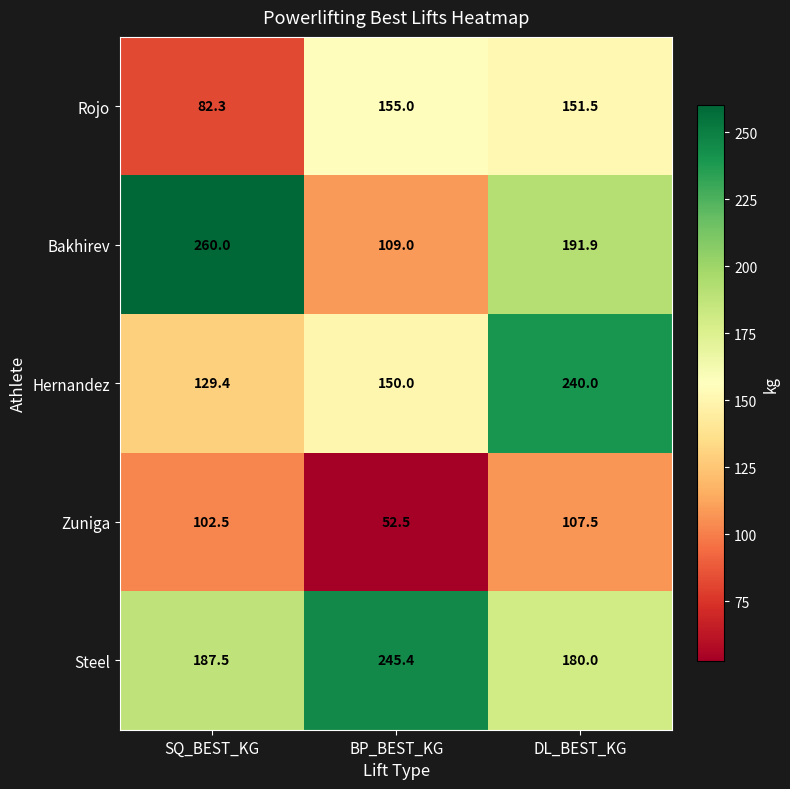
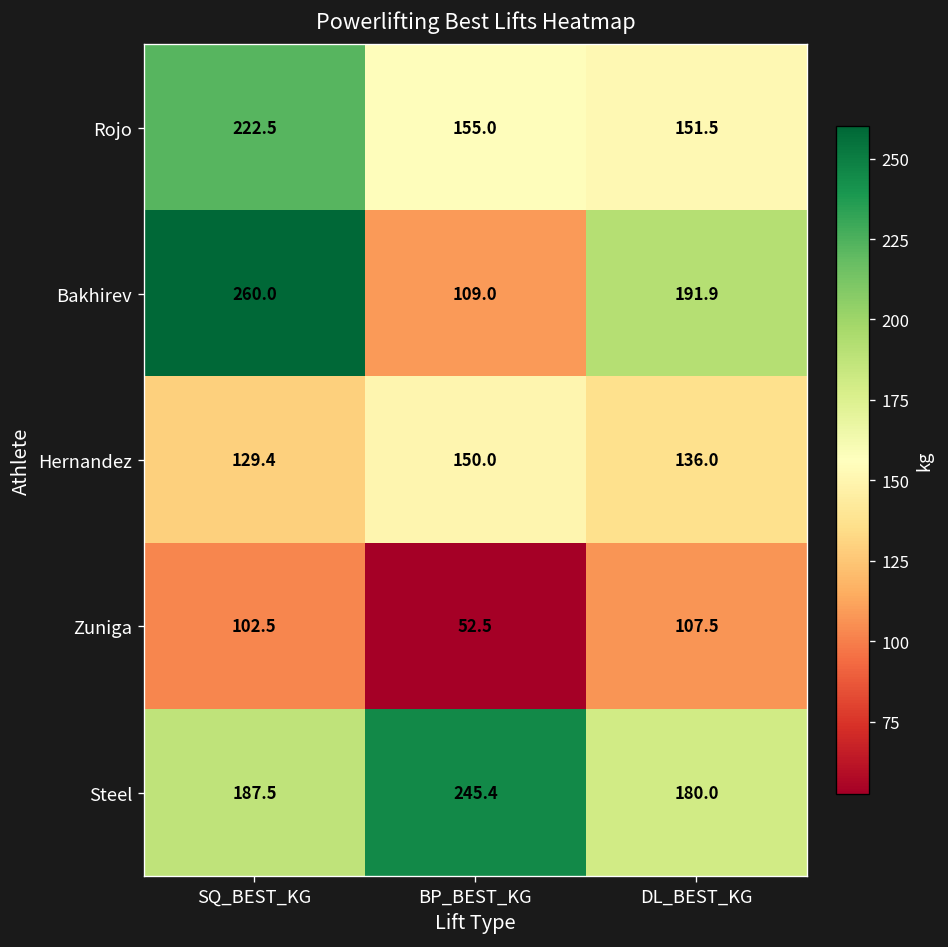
  {
    "Rojo": {
-     "SQ_BEST_KG": 82.3,
+     "SQ_BEST_KG": 222.5,
      "BP_BEST_KG": 155.0,
      "DL_BEST_KG": 151.5
    },
    "Bakhirev": {
      "SQ_BEST_KG": 260.0,
      "BP_BEST_KG": 109.0,
      "DL_BEST_KG": 191.9
    },
    "Hernandez": {
      "SQ_BEST_KG": 129.4,
      "BP_BEST_KG": 150.0,
-     "DL_BEST_KG": 240.0
+     "DL_BEST_KG": 136.0
    },
    "Zuniga": {
      "SQ_BEST_KG": 102.5,
      "BP_BEST_KG": 52.5,
      "DL_BEST_KG": 107.5
    },
    "Steel": {
      "SQ_BEST_KG": 187.5,
      "BP_BEST_KG": 245.4,
      "DL_BEST_KG": 180.0
    }
  }
